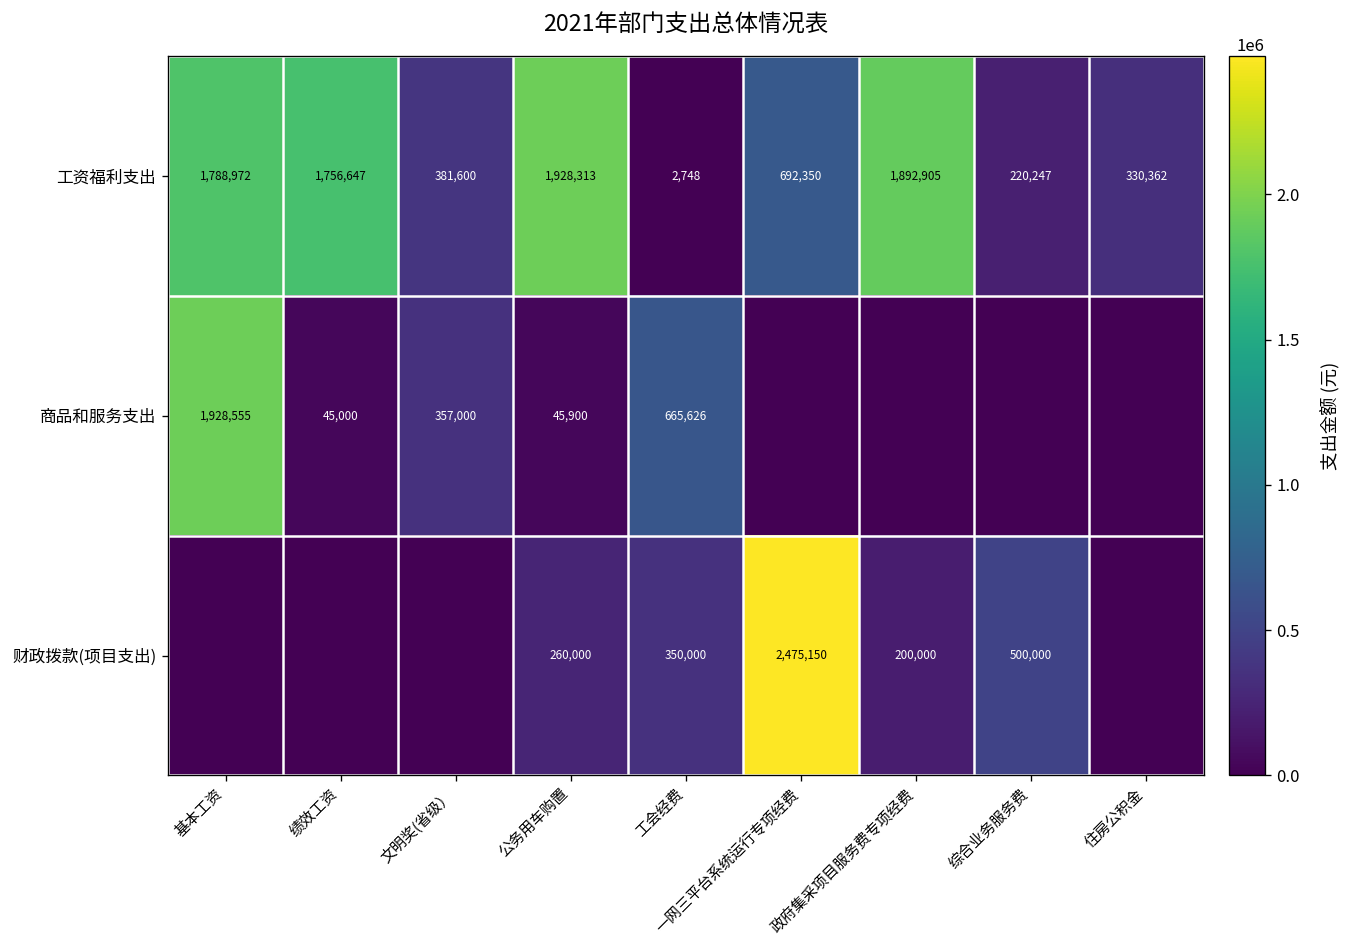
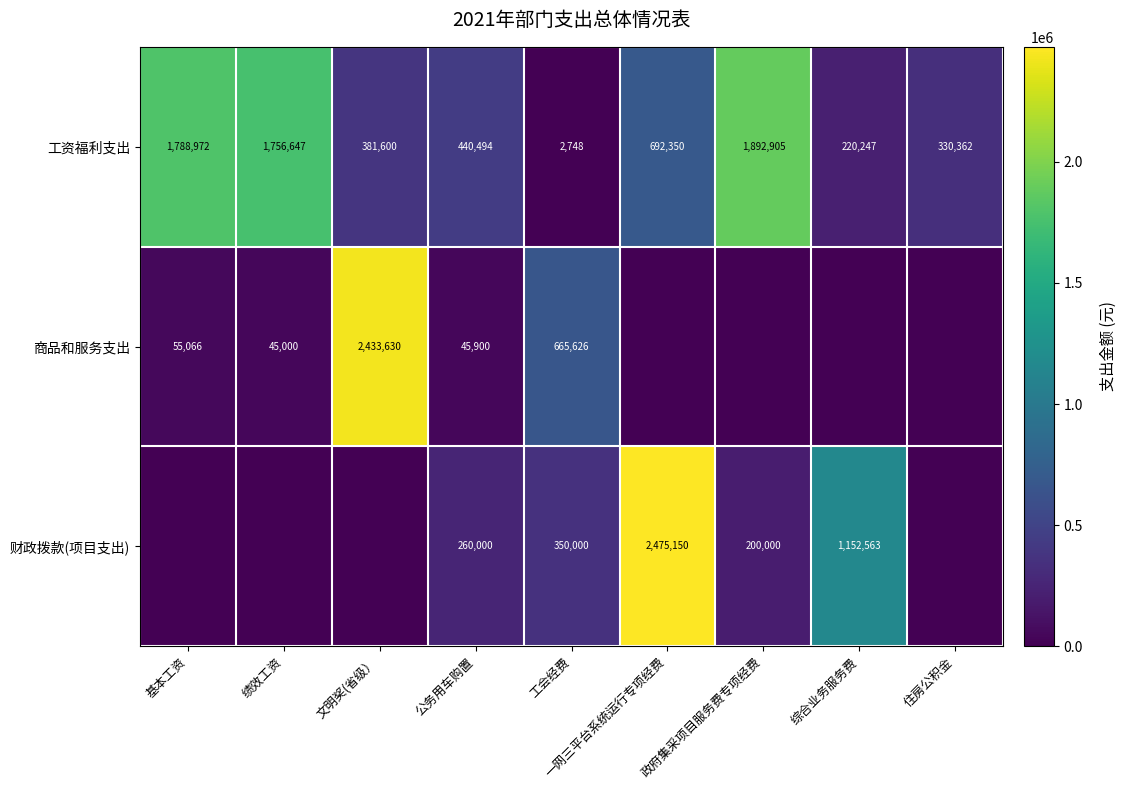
  {
    "工资福利支出": {
      "基本工资": "1,788,972",
      "绩效工资": "1,756,647",
      "文明奖(省级）": "381,600",
-     "公务用车购置": "1,928,313",
+     "公务用车购置": "440,494",
      "工会经费": "2,748",
      "一网三平台系统运行专项经费": "692,350",
      "政府集采项目服务费专项经费": "1,892,905",
      "综合业务服务费": "220,247",
      "住房公积金": "330,362"
    },
    "商品和服务支出": {
-     "基本工资": "1,928,555",
+     "基本工资": "55,066",
      "绩效工资": "45,000",
-     "文明奖(省级）": "357,000",
+     "文明奖(省级）": "2,433,630",
      "公务用车购置": "45,900",
      "工会经费": "665,626"
    },
    "财政拨款(项目支出)": {
      "公务用车购置": "260,000",
      "工会经费": "350,000",
      "一网三平台系统运行专项经费": "2,475,150",
      "政府集采项目服务费专项经费": "200,000",
-     "综合业务服务费": "500,000"
+     "综合业务服务费": "1,152,563"
    }
  }
